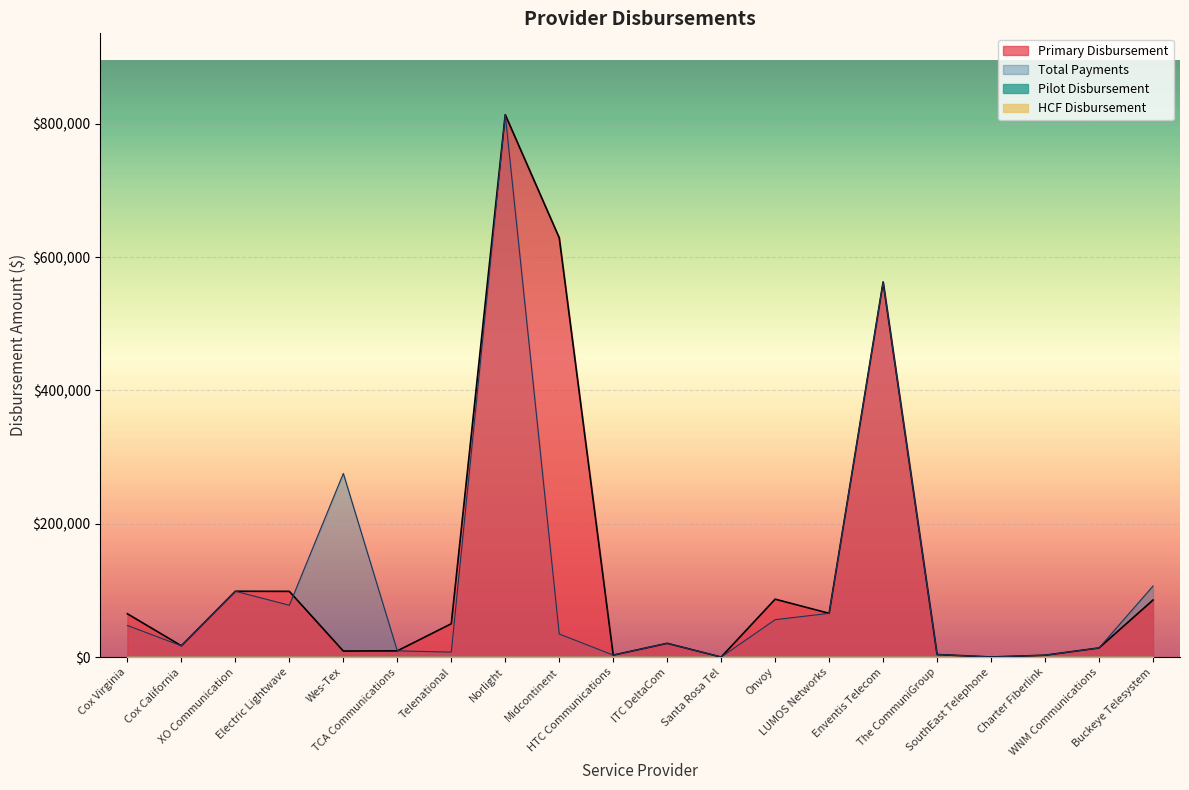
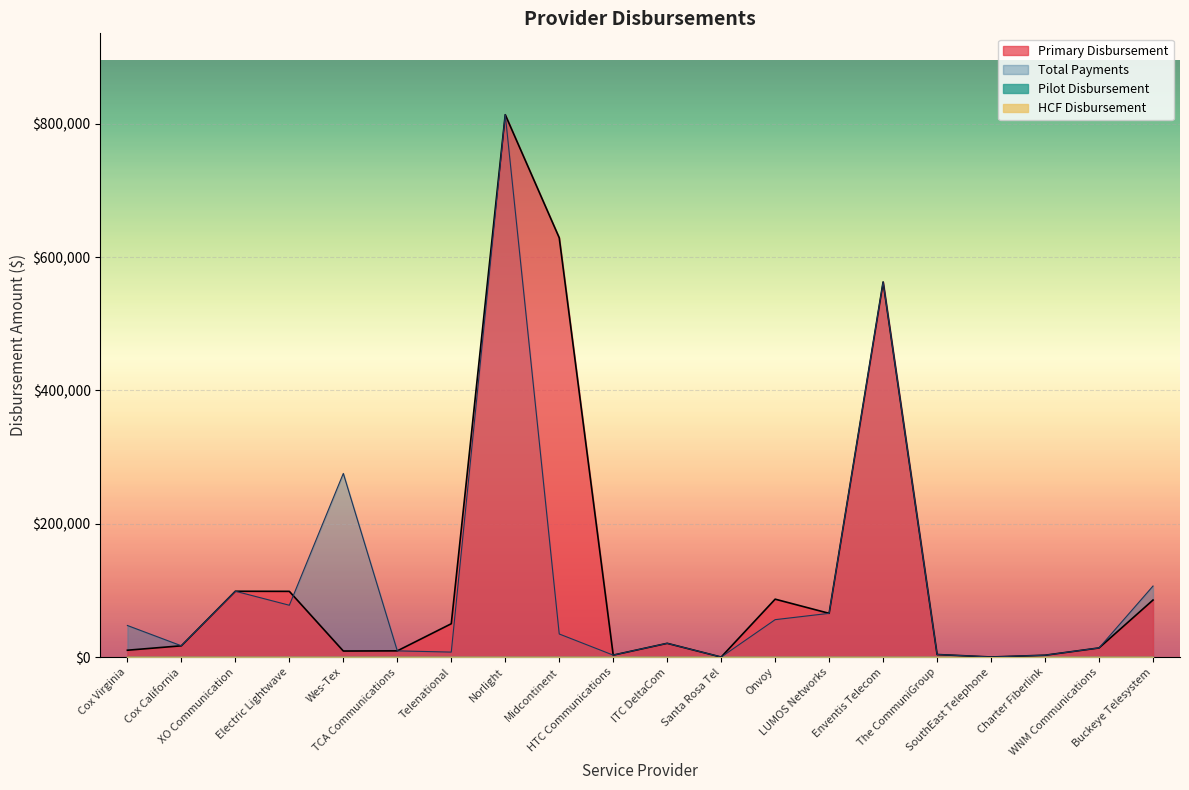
  {
    "Primary Disbursement": {
-     "Cox Virginia": "$70,000",
+     "Cox Virginia": "$10,000",
      "Electric Lightwave": "$100,000",
      "Wes-Tex": "$10,000",
      "Telenational": "$50,000",
      "Midcontinent": "$630,000",
      "Onvoy": "$90,000",
      "Buckeye Telesystem": "$90,000"
    },
    "Total Payments": {
      "Cox Virginia": "$50,000",
      "Electric Lightwave": "$80,000",
      "Wes-Tex": "$280,000",
      "Telenational": "$10,000",
      "Midcontinent": "$30,000",
      "Onvoy": "$60,000",
      "Buckeye Telesystem": "$110,000"
    },
    "HCF Disbursement": {
      "Cox Virginia": "$0",
      "Cox California": "$0",
      "XO Communication": "$0",
      "Electric Lightwave": "$0",
      "Wes-Tex": "$0",
      "TCA Communications": "$0",
      "Telenational": "$0",
      "Norlight": "$0",
      "Midcontinent": "$0",
      "ITC DeltaCom": "$0",
      "Onvoy": "$0",
      "LUMOS Networks": "$0",
      "Enventis Telecom": "$0",
      "The CommuniGroup": "$0",
      "WNM Communications": "$0",
      "Buckeye Telesystem": "$0"
    }
  }
